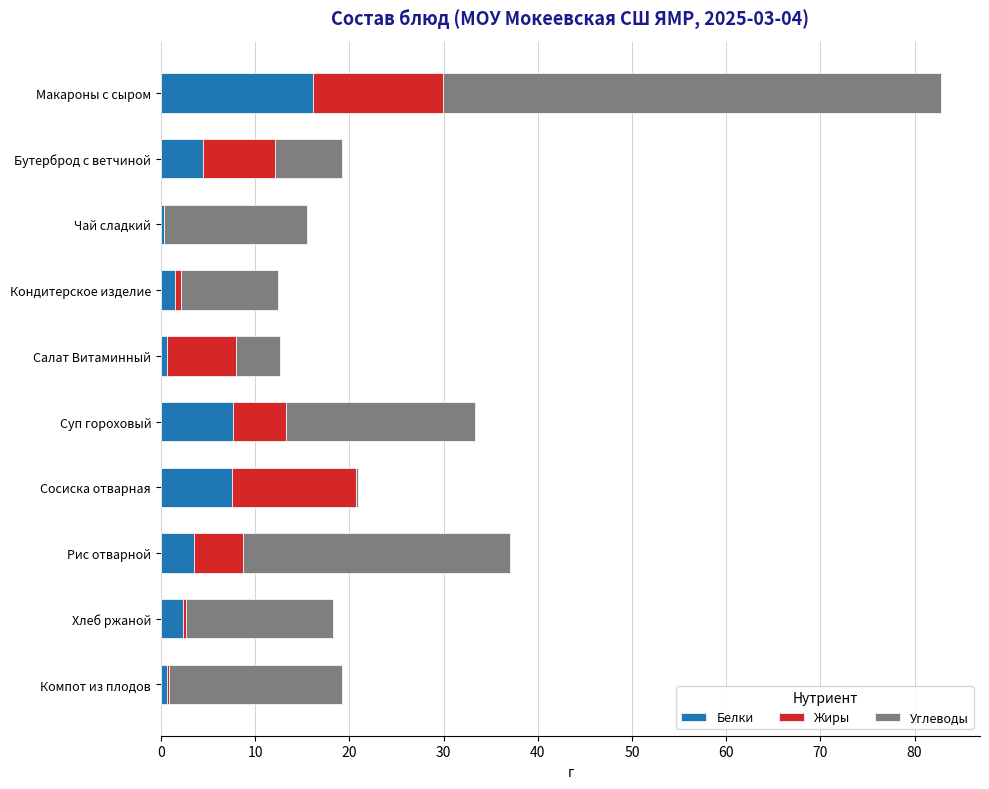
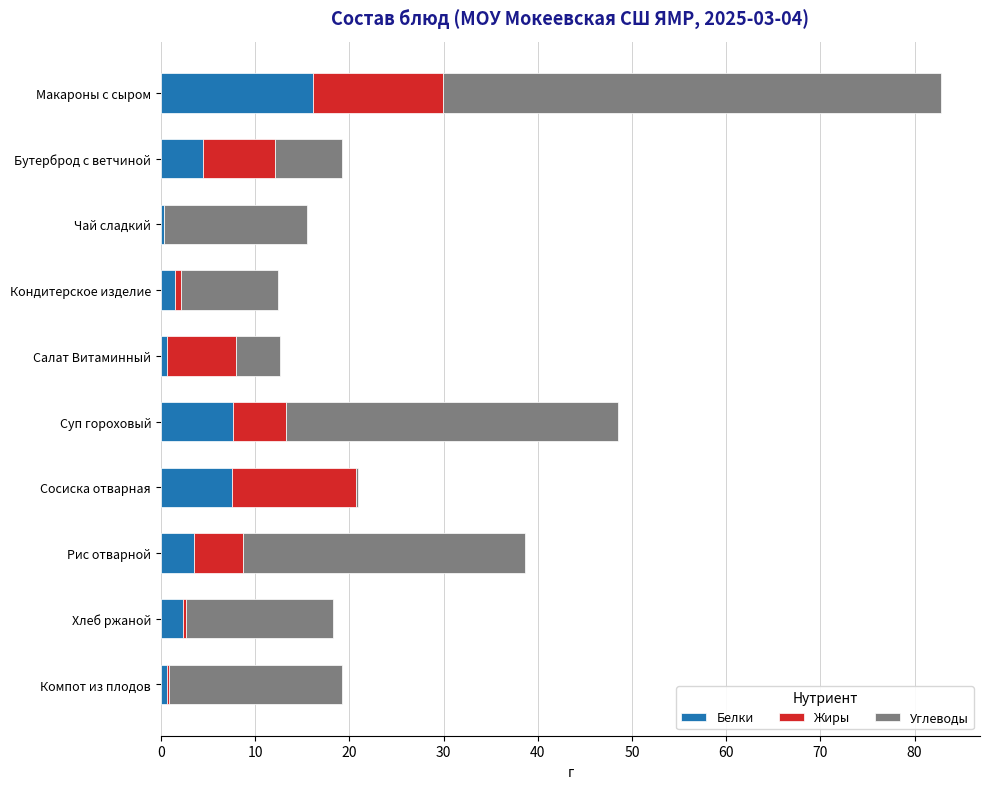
  {
    "Белки": {
      "Макароны с сыром": 16,
      "Бутерброд с ветчиной": 5,
      "Чай сладкий": 0,
      "Кондитерское изделие": 2,
      "Салат Витаминный": 1,
      "Суп гороховый": 8,
      "Сосиска отварная": 8,
      "Рис отварной": 4,
      "Хлеб ржаной": 2,
      "Компот из плодов": 1
    },
    "Жиры": {
      "Макароны с сыром": 14,
      "Бутерброд с ветчиной": 8,
      "Чай сладкий": 0,
      "Кондитерское изделие": 1,
      "Салат Витаминный": 7,
      "Суп гороховый": 6,
      "Сосиска отварная": 13,
      "Рис отварной": 5,
      "Хлеб ржаной": 0
    },
    "Углеводы": {
      "Макароны с сыром": 53,
      "Бутерброд с ветчиной": 7,
      "Чай сладкий": 15,
      "Кондитерское изделие": 10,
      "Салат Витаминный": 5,
-     "Суп гороховый": 20,
-     "Рис отварной": 28,
+     "Суп гороховый": 35,
+     "Рис отварной": 30,
      "Хлеб ржаной": 16,
      "Компот из плодов": 18
    }
  }
